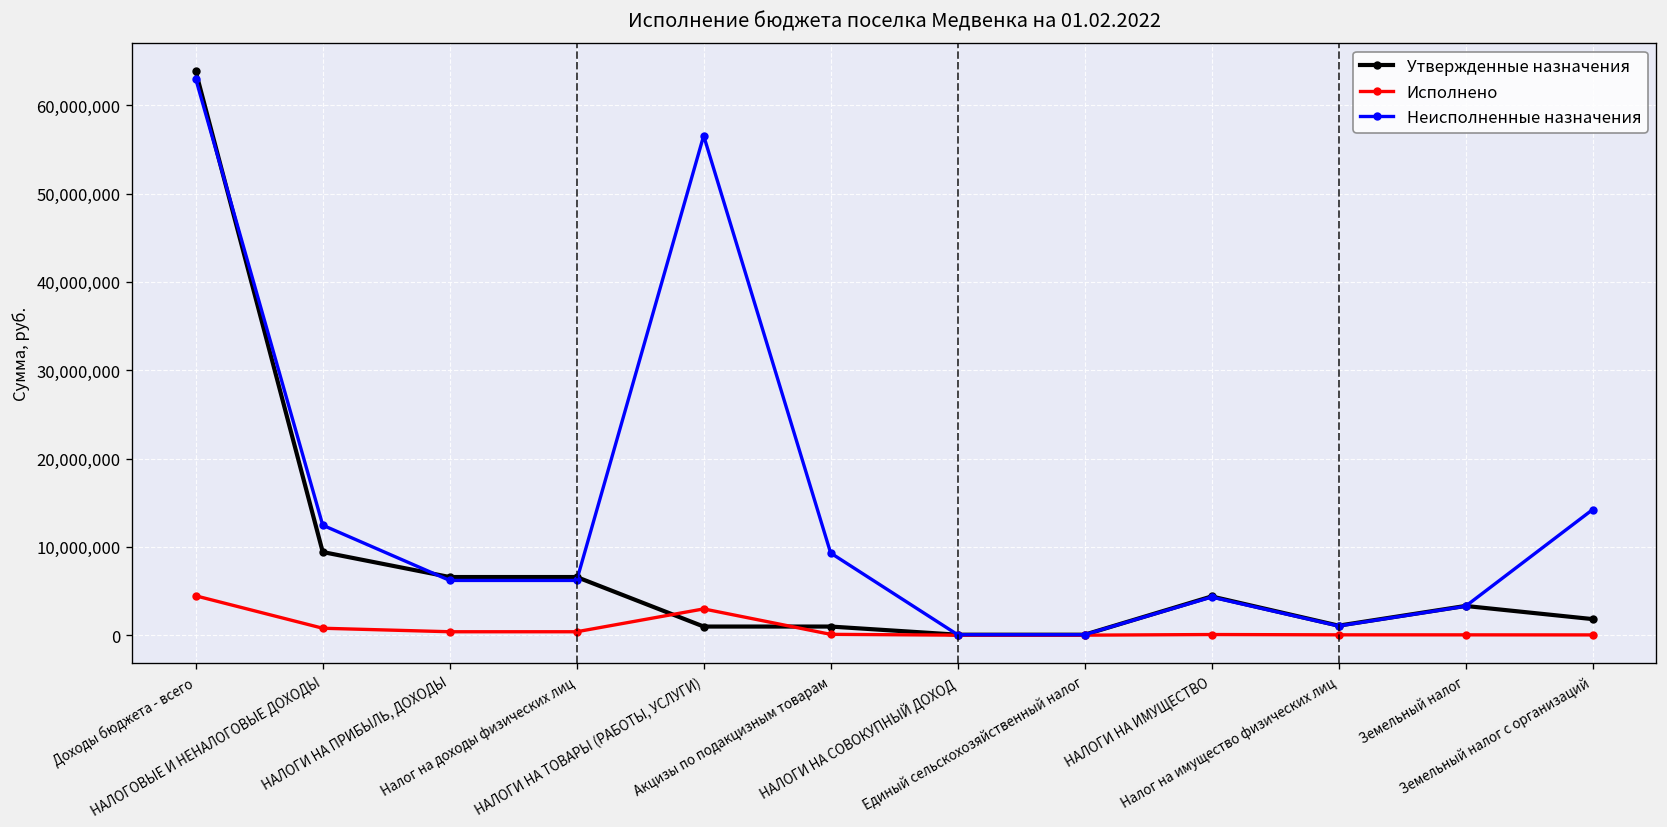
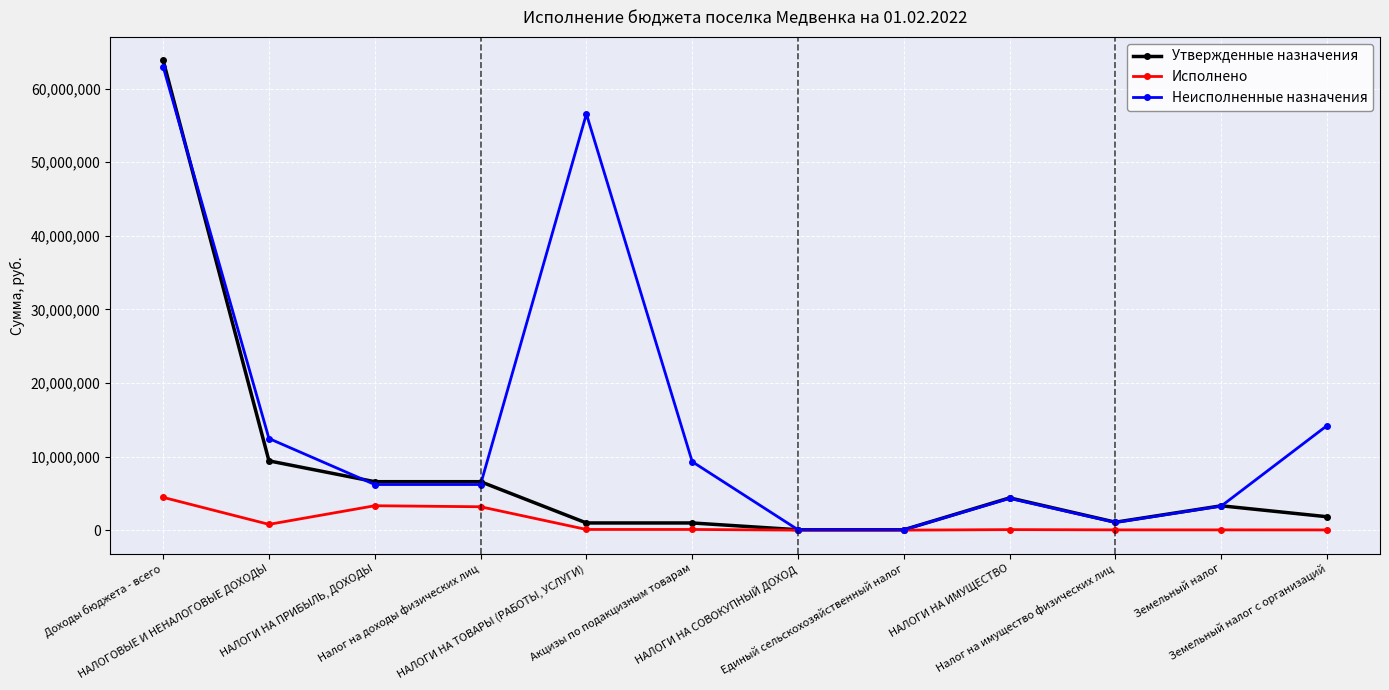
  {
    "Утвержденные назначения": {
      "Доходы бюджета - всего": "64,000,000",
      "НАЛОГОВЫЕ И НЕНАЛОГОВЫЕ ДОХОДЫ": "9,000,000",
      "НАЛОГИ НА ПРИБЫЛЬ, ДОХОДЫ": "7,000,000",
      "Налог на доходы физических лиц": "7,000,000",
      "НАЛОГИ НА ТОВАРЫ (РАБОТЫ, УСЛУГИ)": "1,000,000",
      "Акцизы по подакцизным товарам": "1,000,000",
      "Земельный налог с организаций": "2,000,000"
    },
    "Исполнено": {
      "Доходы бюджета - всего": "4,000,000",
      "НАЛОГОВЫЕ И НЕНАЛОГОВЫЕ ДОХОДЫ": "1,000,000",
-     "НАЛОГИ НА ПРИБЫЛЬ, ДОХОДЫ": "0",
-     "Налог на доходы физических лиц": "0",
-     "НАЛОГИ НА ТОВАРЫ (РАБОТЫ, УСЛУГИ)": "3,000,000",
+     "НАЛОГИ НА ПРИБЫЛЬ, ДОХОДЫ": "3,000,000",
+     "Налог на доходы физических лиц": "3,000,000",
+     "НАЛОГИ НА ТОВАРЫ (РАБОТЫ, УСЛУГИ)": "0",
      "Акцизы по подакцизным товарам": "0",
      "НАЛОГИ НА ИМУЩЕСТВО": "0",
      "Налог на имущество физических лиц": "0",
      "Земельный налог": "0",
      "Земельный налог с организаций": "0"
    },
    "Неисполненные назначения": {
      "Доходы бюджета - всего": "63,000,000",
      "НАЛОГОВЫЕ И НЕНАЛОГОВЫЕ ДОХОДЫ": "12,000,000",
      "НАЛОГИ НА ПРИБЫЛЬ, ДОХОДЫ": "6,000,000",
      "Налог на доходы физических лиц": "6,000,000",
      "НАЛОГИ НА ТОВАРЫ (РАБОТЫ, УСЛУГИ)": "57,000,000",
      "Акцизы по подакцизным товарам": "9,000,000",
      "Земельный налог с организаций": "14,000,000"
    }
  }
